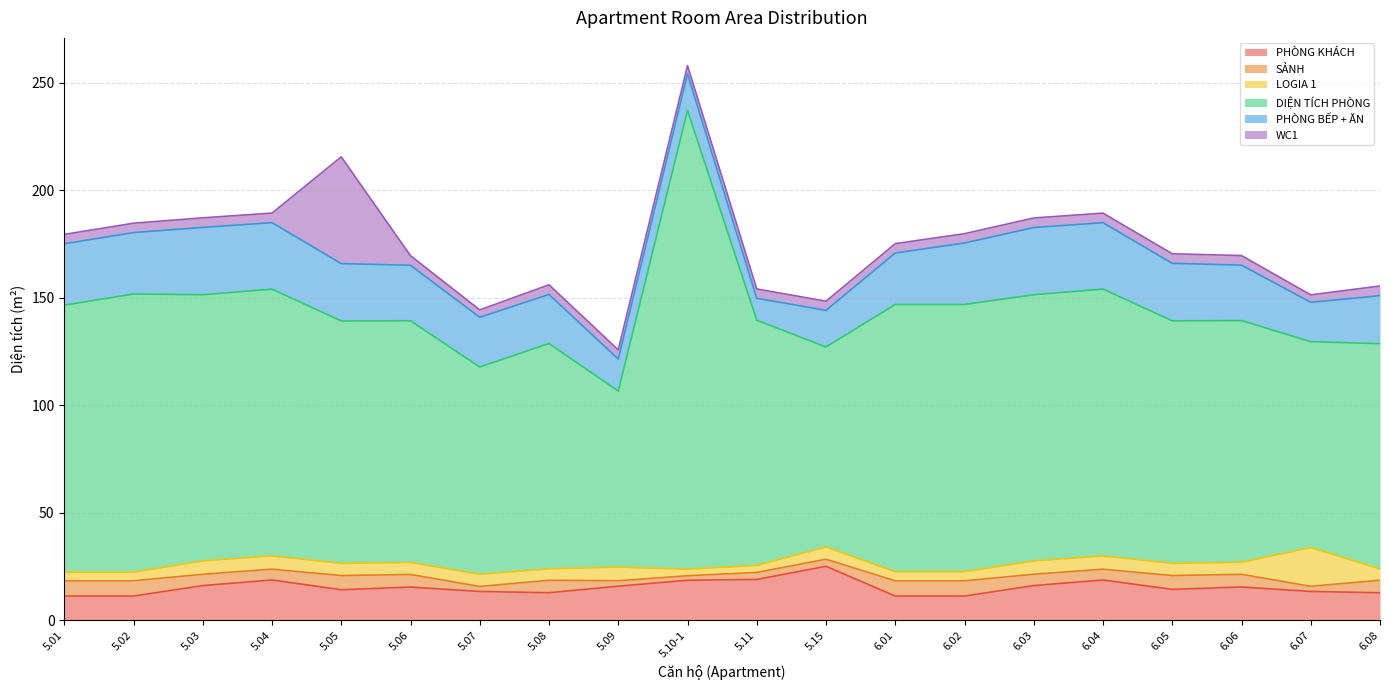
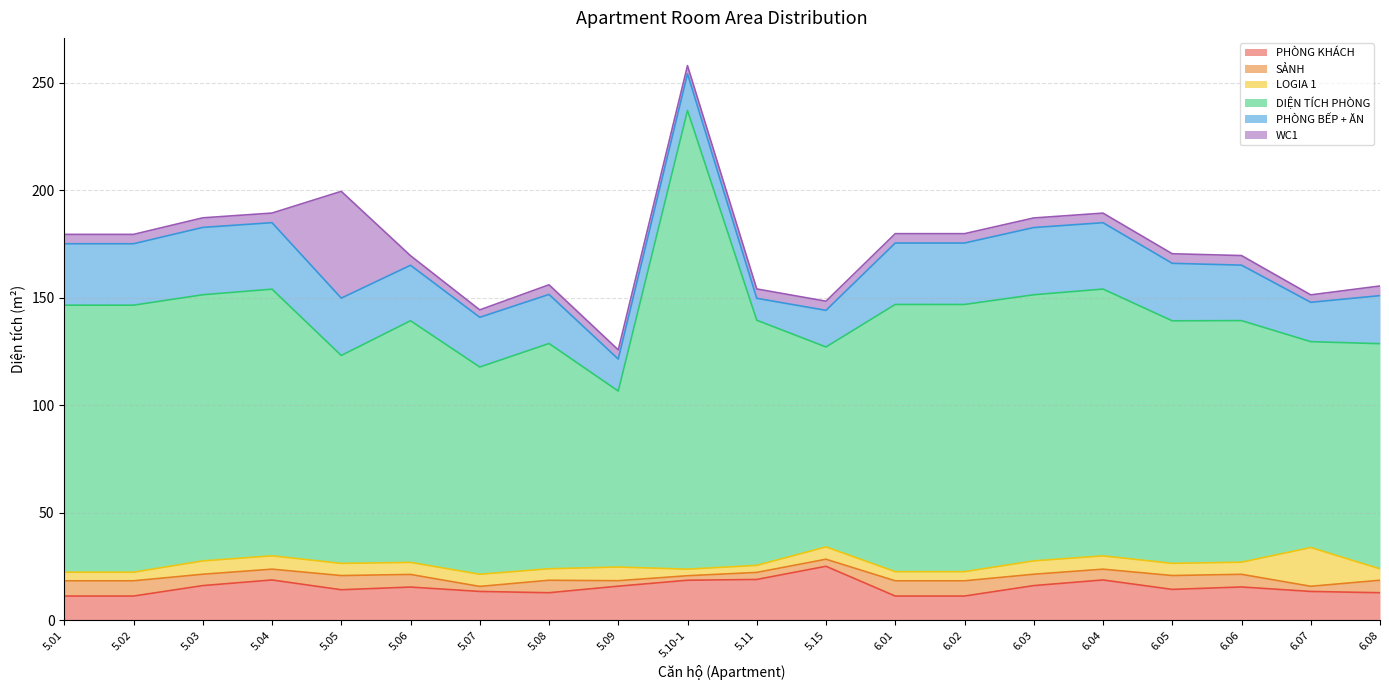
  {
    "LOGIA 1": {
      "5.01": 4,
      "5.02": 4,
      "5.03": 6,
      "5.04": 6,
      "5.05": 6,
      "5.06": 6,
      "5.07": 6,
      "5.08": 5,
      "5.09": 6,
      "5.10-1": 3,
      "5.11": 3,
      "5.15": 6,
      "6.01": 4,
      "6.02": 4,
      "6.03": 6,
      "6.04": 6,
      "6.05": 6,
      "6.06": 6,
      "6.07": 18,
      "6.08": 5
    },
    "DIỆN TÍCH PHÒNG": {
      "5.01": 124,
-     "5.02": 129,
+     "5.02": 124,
      "5.03": 124,
      "5.04": 124,
-     "5.05": 113,
+     "5.05": 97,
      "5.06": 112,
      "5.07": 96,
      "5.08": 105,
      "5.09": 82,
      "5.10-1": 213,
      "5.11": 114,
      "5.15": 93,
      "6.01": 124,
      "6.02": 124,
      "6.03": 124,
      "6.04": 124,
      "6.05": 113,
      "6.06": 112,
      "6.07": 96,
      "6.08": 105
    },
    "PHÒNG BẾP + ĂN": {
      "5.01": 29,
      "5.02": 29,
      "5.03": 31,
      "5.04": 31,
      "5.05": 27,
      "5.06": 26,
      "5.07": 23,
      "5.08": 23,
      "5.09": 15,
      "5.10-1": 17,
      "5.11": 10,
      "5.15": 17,
-     "6.01": 24,
+     "6.01": 29,
      "6.02": 29,
      "6.03": 31,
      "6.04": 31,
      "6.05": 27,
      "6.06": 26,
      "6.07": 18,
      "6.08": 22
    },
    "WC1": {
      "5.01": 4,
      "5.02": 4,
      "5.03": 4,
      "5.04": 4,
      "5.05": 50,
      "5.06": 4,
      "5.07": 3,
      "5.08": 4,
      "5.09": 4,
      "5.10-1": 4,
      "5.11": 4,
      "5.15": 4,
      "6.01": 4,
      "6.02": 4,
      "6.03": 4,
      "6.04": 4,
      "6.05": 4,
      "6.06": 4,
      "6.07": 3,
      "6.08": 4
    }
  }
